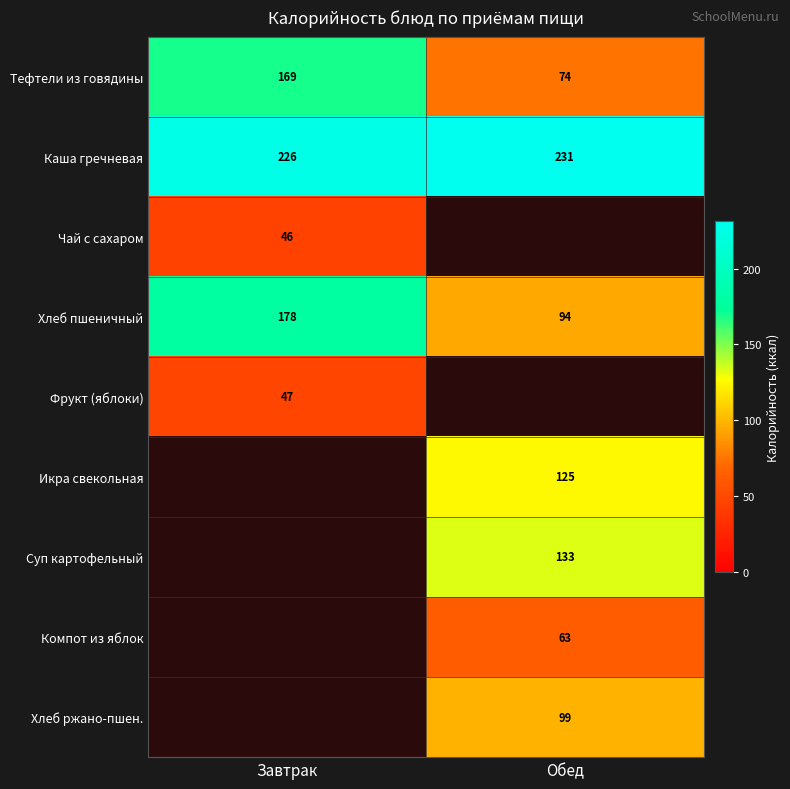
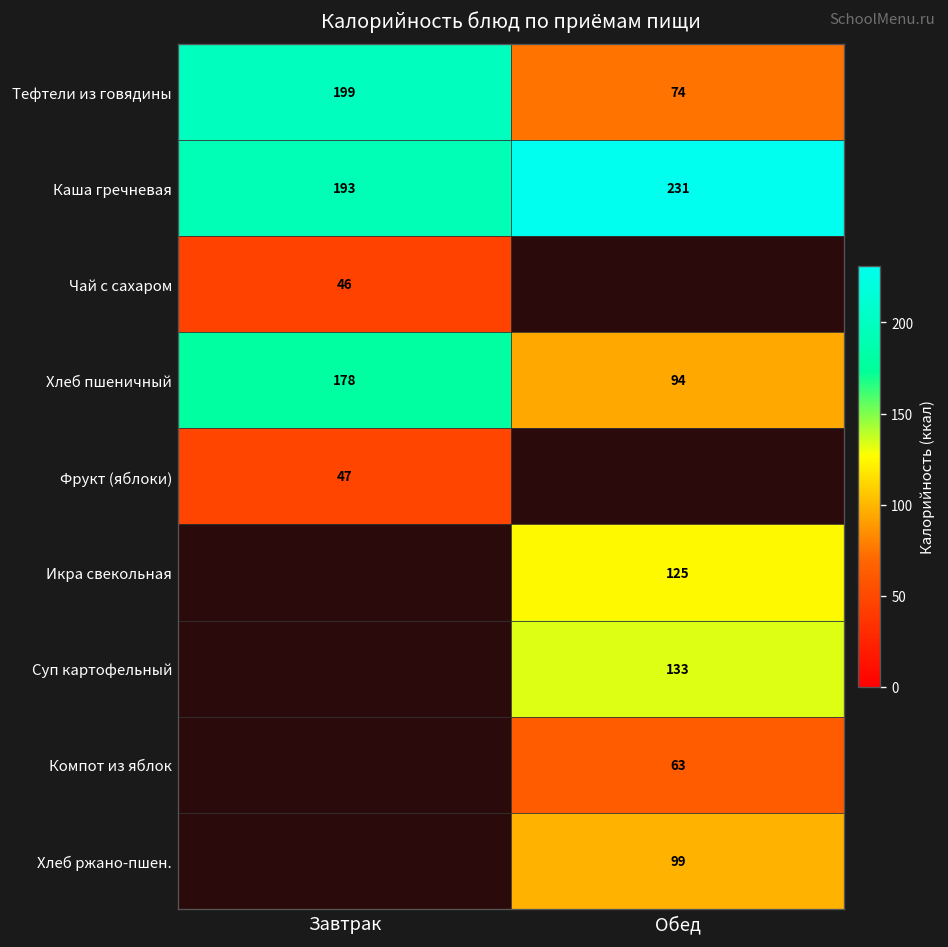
  {
    "Тефтели из говядины": {
-     "Завтрак": 169,
+     "Завтрак": 199,
      "Обед": 74
    },
    "Каша гречневая": {
-     "Завтрак": 226,
+     "Завтрак": 193,
      "Обед": 231
    },
    "Чай с сахаром": {
      "Завтрак": 46
    },
    "Хлеб пшеничный": {
      "Завтрак": 178,
      "Обед": 94
    },
    "Фрукт (яблоки)": {
      "Завтрак": 47
    },
    "Икра свекольная": {
      "Обед": 125
    },
    "Суп картофельный": {
      "Обед": 133
    },
    "Компот из яблок": {
      "Обед": 63
    },
    "Хлеб ржано-пшен.": {
      "Обед": 99
    }
  }
